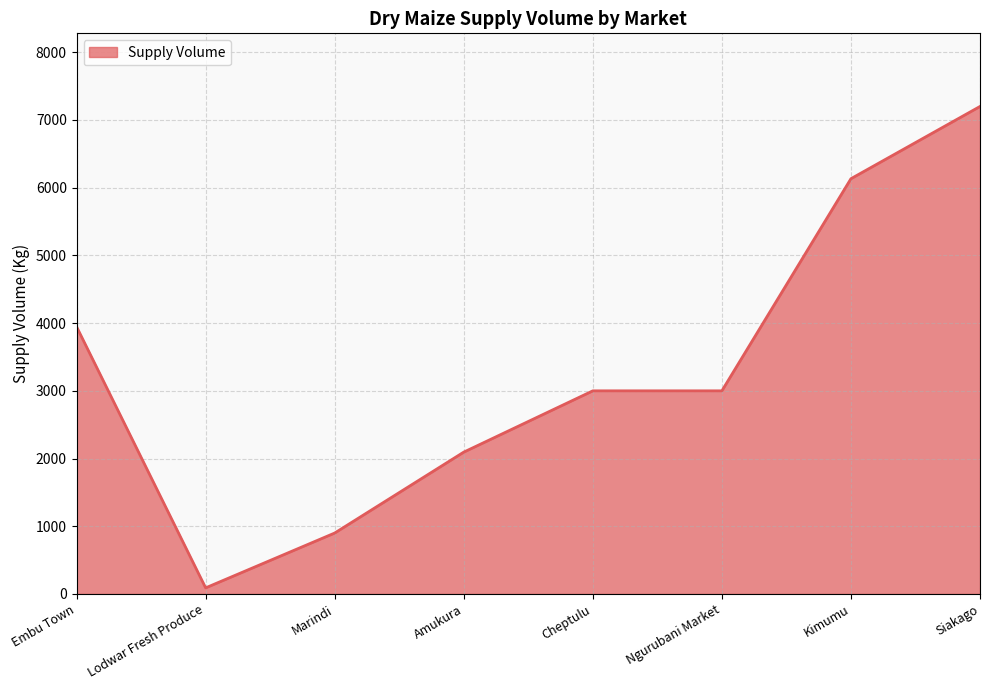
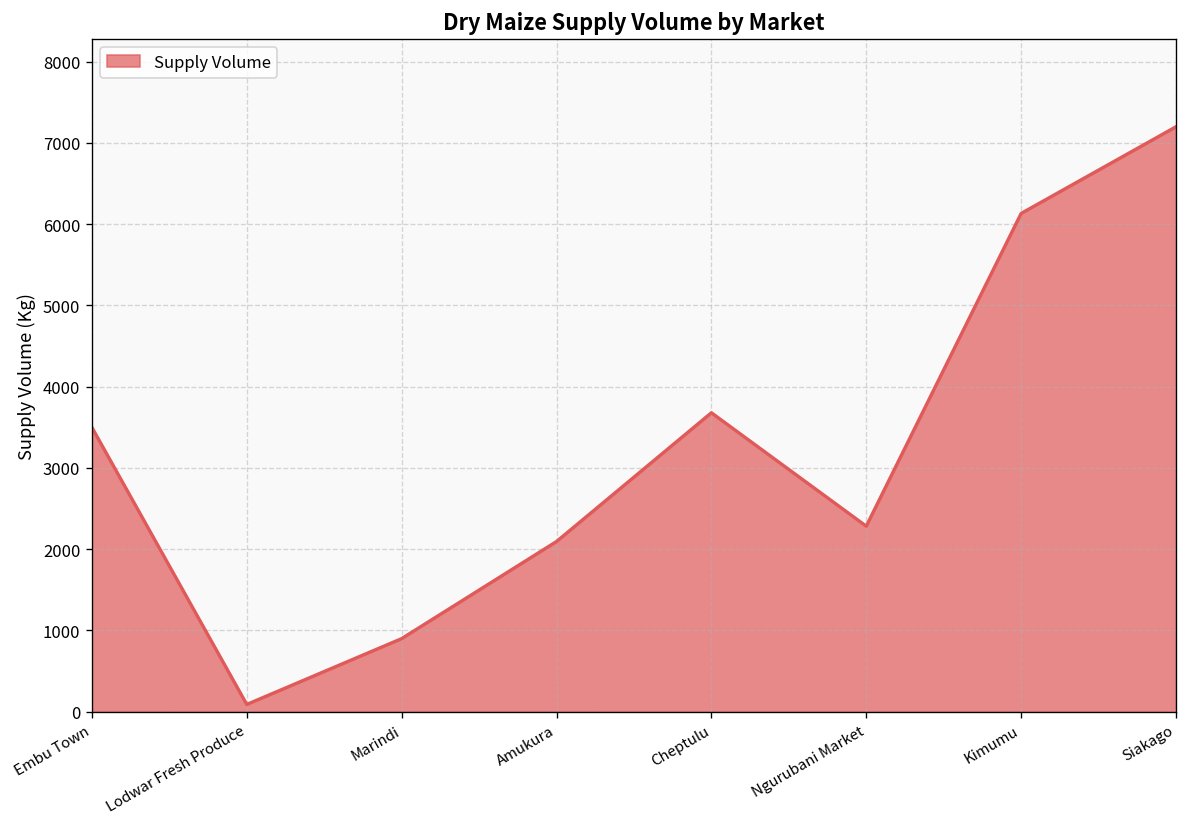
  {
-   "Embu Town": 3900,
+   "Embu Town": 3500,
    "Lodwar Fresh Produce": 100,
    "Marindi": 900,
    "Amukura": 2100,
-   "Cheptulu": 3000,
-   "Ngurubani Market": 3000,
+   "Cheptulu": 3700,
+   "Ngurubani Market": 2300,
    "Kimumu": 6100,
    "Siakago": 7200
  }
